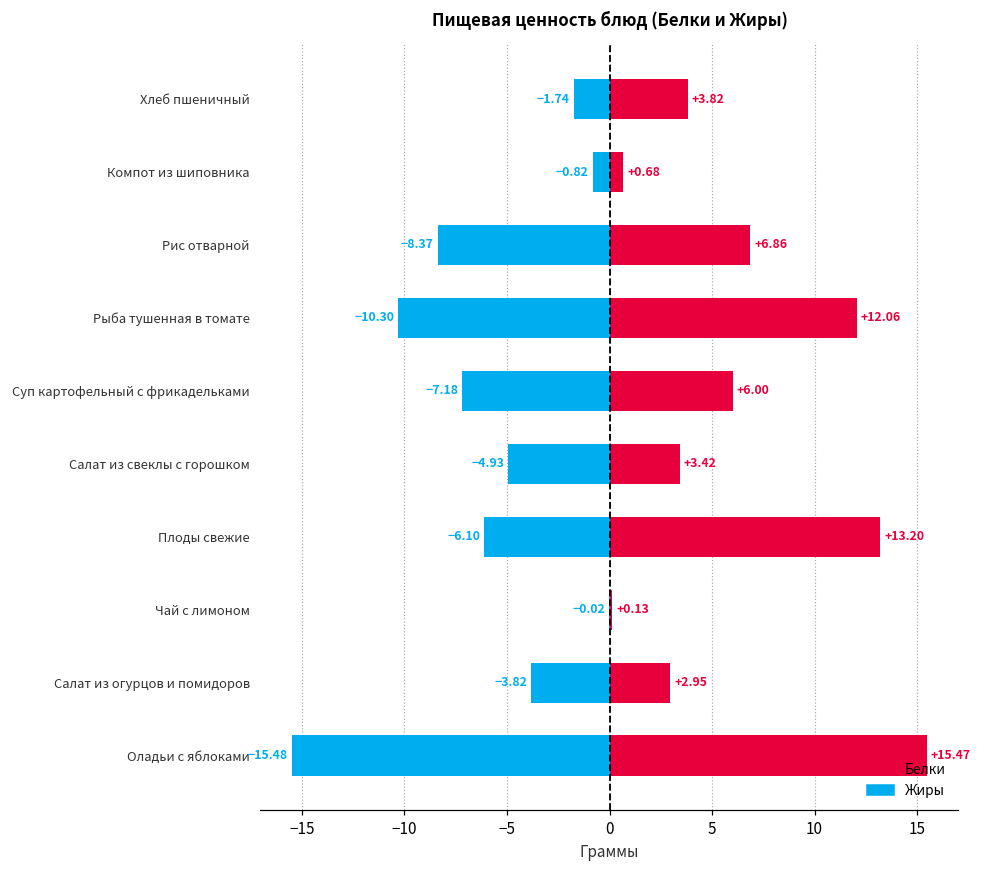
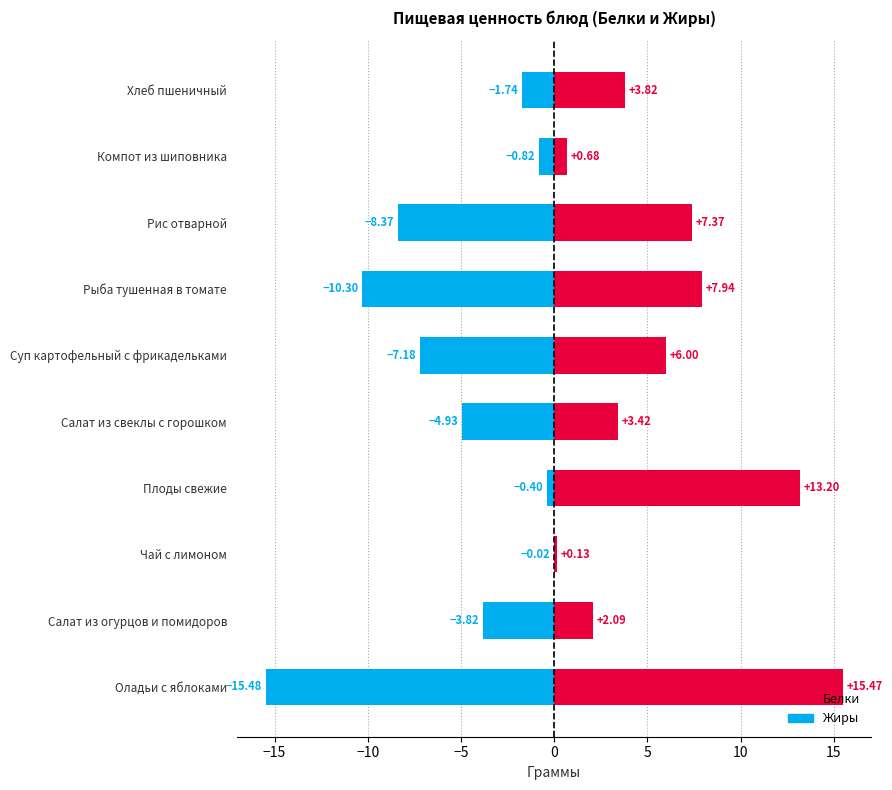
  {
    "Белки": {
      "Хлеб пшеничный": "+3.82",
      "Компот из шиповника": "+0.68",
-     "Рис отварной": "+6.86",
-     "Рыба тушенная в томате": "+12.06",
+     "Рис отварной": "+7.37",
+     "Рыба тушенная в томате": "+7.94",
      "Суп картофельный с фрикадельками": "+6.00",
      "Салат из свеклы с горошком": "+3.42",
      "Плоды свежие": "+13.20",
      "Чай с лимоном": "+0.13",
-     "Салат из огурцов и помидоров": "+2.95",
+     "Салат из огурцов и помидоров": "+2.09",
      "Оладьи с яблоками": "+15.47"
    },
    "Жиры": {
      "Хлеб пшеничный": "-1.74",
      "Компот из шиповника": "-0.82",
      "Рис отварной": "-8.37",
      "Рыба тушенная в томате": "-10.30",
      "Суп картофельный с фрикадельками": "-7.18",
      "Салат из свеклы с горошком": "-4.93",
-     "Плоды свежие": "-6.10",
+     "Плоды свежие": "-0.40",
      "Чай с лимоном": "-0.02",
      "Салат из огурцов и помидоров": "-3.82",
      "Оладьи с яблоками": "-15.48"
    }
  }
